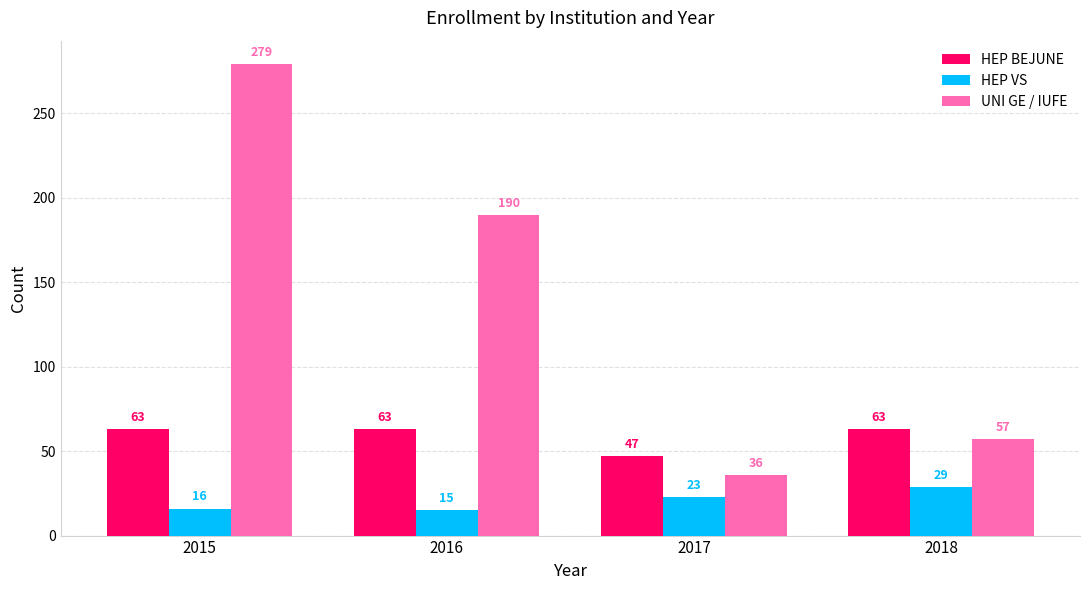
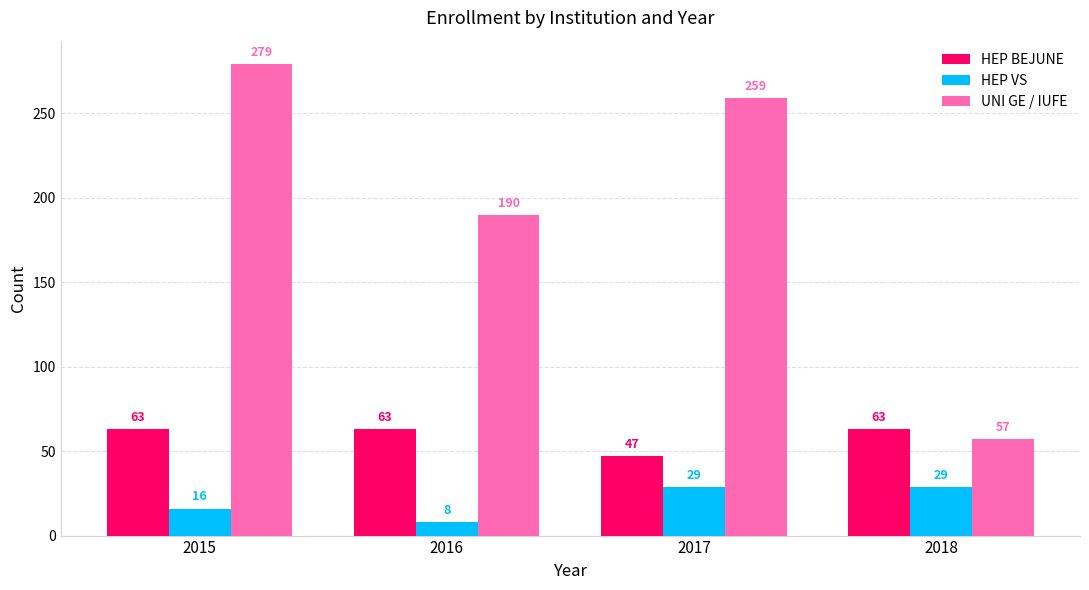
  {
    "HEP BEJUNE": {
      "2015": 63,
      "2016": 63,
      "2017": 47,
      "2018": 63
    },
    "HEP VS": {
      "2015": 16,
-     "2016": 15,
-     "2017": 23,
+     "2016": 8,
+     "2017": 29,
      "2018": 29
    },
    "UNI GE / IUFE": {
      "2015": 279,
      "2016": 190,
-     "2017": 36,
+     "2017": 259,
      "2018": 57
    }
  }
